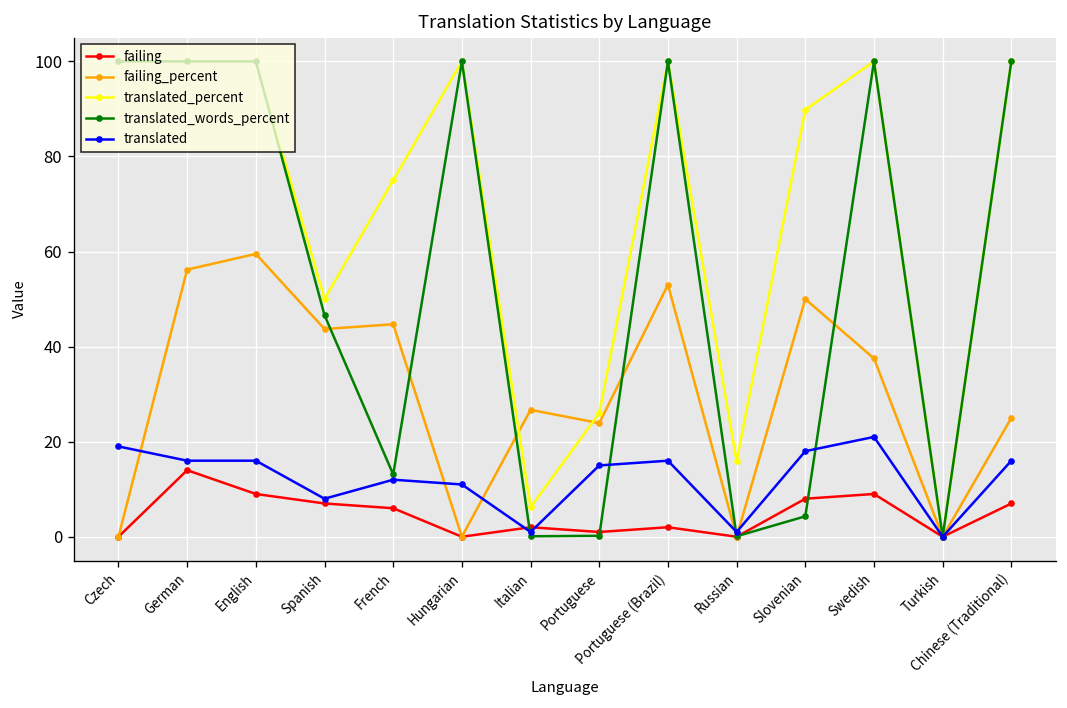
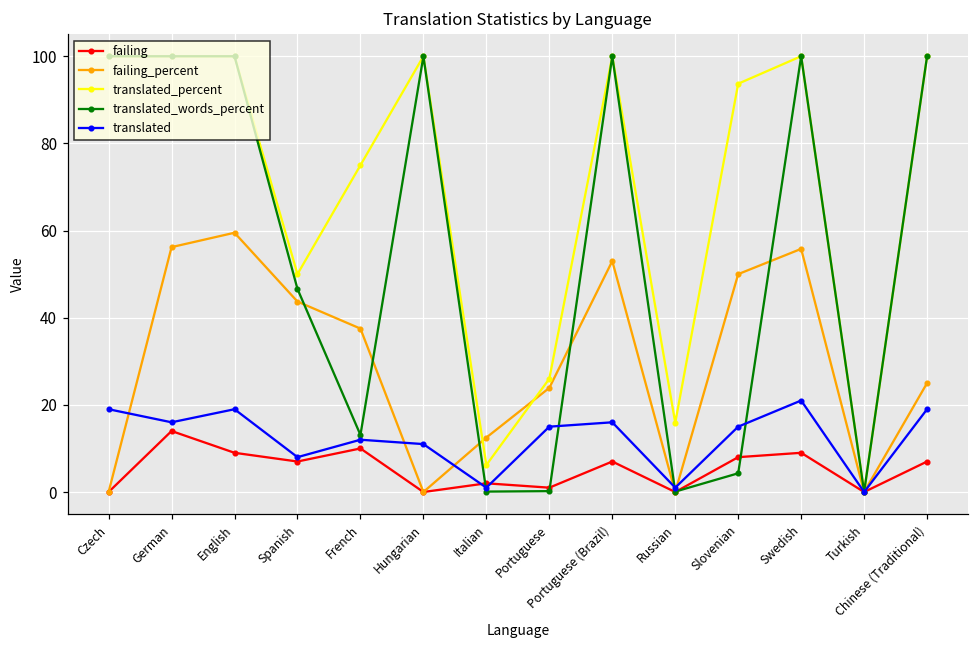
  {
    "failing": {
      "German": 14,
      "English": 9,
      "Spanish": 7,
-     "French": 6,
+     "French": 10,
      "Italian": 2,
      "Portuguese": 1,
-     "Portuguese (Brazil)": 2,
+     "Portuguese (Brazil)": 7,
      "Slovenian": 8,
      "Swedish": 9,
      "Chinese (Traditional)": 7
    },
    "failing_percent": {
      "German": 56,
      "English": 60,
      "Spanish": 44,
-     "French": 45,
-     "Italian": 27,
+     "French": 38,
+     "Italian": 13,
      "Portuguese": 24,
      "Portuguese (Brazil)": 53,
      "Slovenian": 50,
-     "Swedish": 38,
+     "Swedish": 56,
      "Chinese (Traditional)": 25
    },
    "translated_percent": {
      "Spanish": 50,
      "French": 75,
      "Italian": 6,
      "Portuguese": 26,
      "Russian": 16,
-     "Slovenian": 90
+     "Slovenian": 94
    },
    "translated_words_percent": {
      "Spanish": 47,
      "French": 13,
      "Italian": 0,
      "Portuguese": 0,
      "Slovenian": 4
    },
    "translated": {
      "Czech": 19,
      "German": 16,
-     "English": 16,
+     "English": 19,
      "Spanish": 8,
      "French": 12,
      "Hungarian": 11,
      "Italian": 1,
      "Portuguese": 15,
      "Portuguese (Brazil)": 16,
      "Russian": 1,
-     "Slovenian": 18,
+     "Slovenian": 15,
      "Swedish": 21,
-     "Chinese (Traditional)": 16
+     "Chinese (Traditional)": 19
    }
  }
